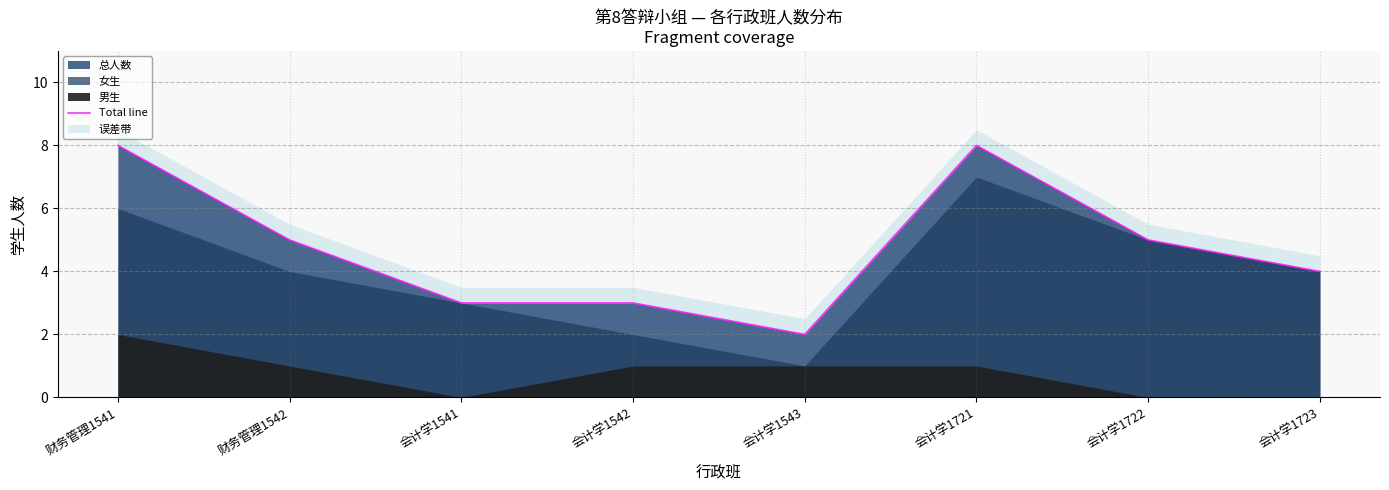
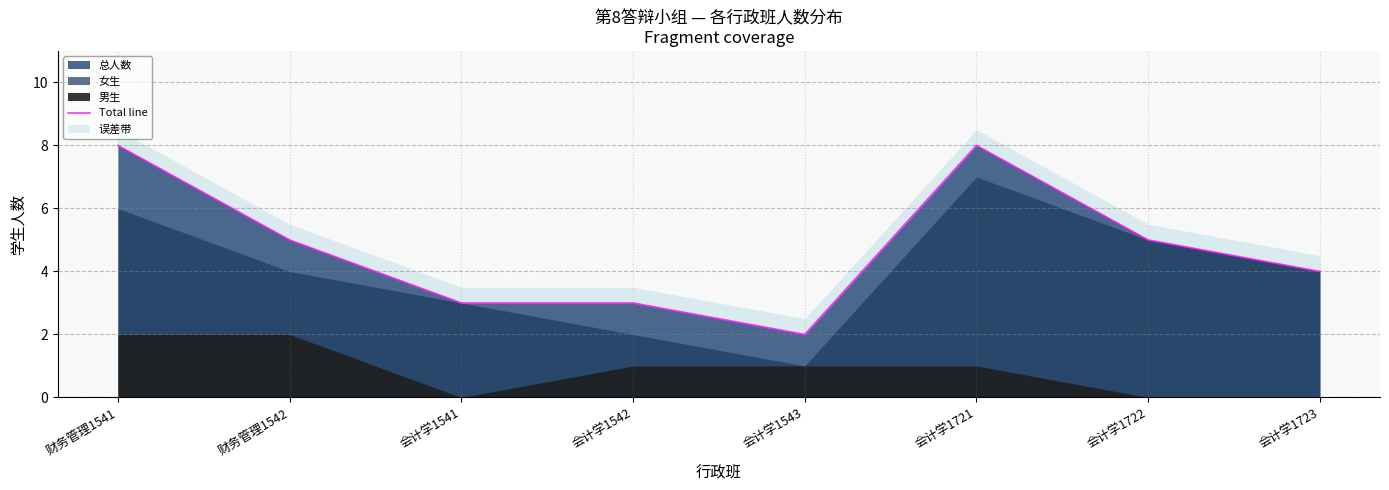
  {
    "男生": {
      "财务管理1541": 2,
-     "财务管理1542": 1,
+     "财务管理1542": 2,
      "会计学1541": 0,
      "会计学1542": 1,
      "会计学1721": 1,
      "会计学1722": 0,
      "会计学1723": 0
    },
    "误差带": {
      "财务管理1542": 0.5,
      "会计学1541": 0.5,
      "会计学1542": 0.5,
      "会计学1543": 0.5,
      "会计学1721": 0.5,
      "会计学1722": 0.5,
      "会计学1723": 0.5
    }
  }
